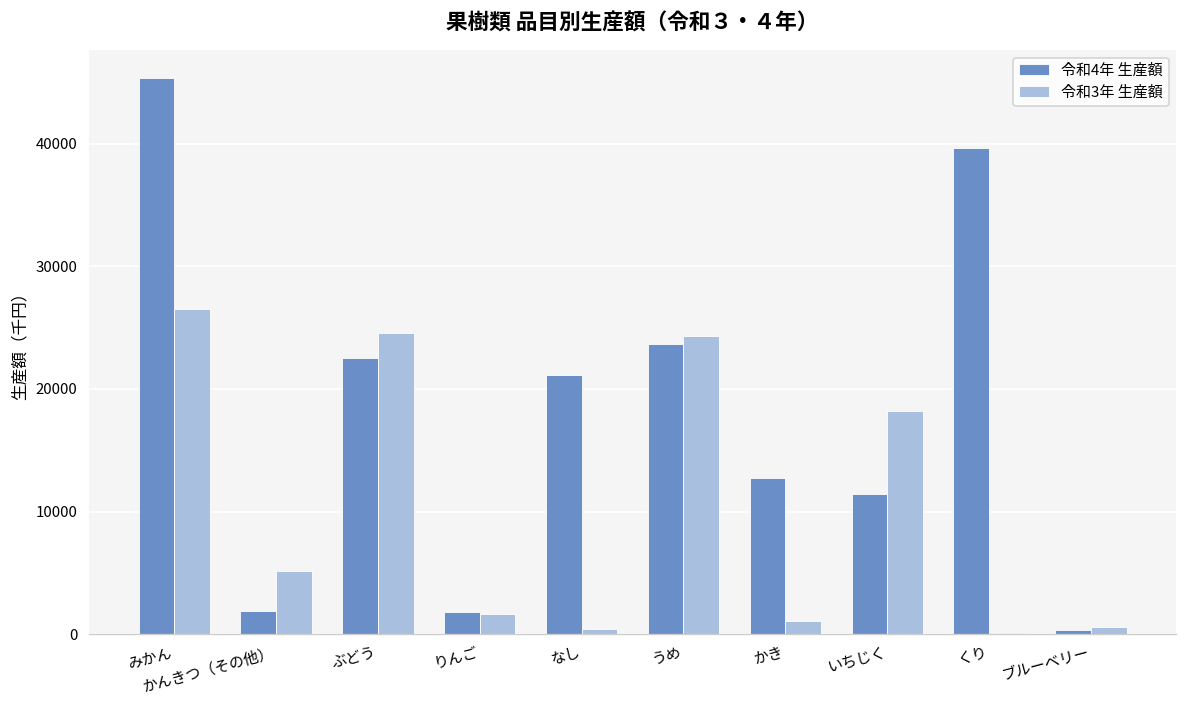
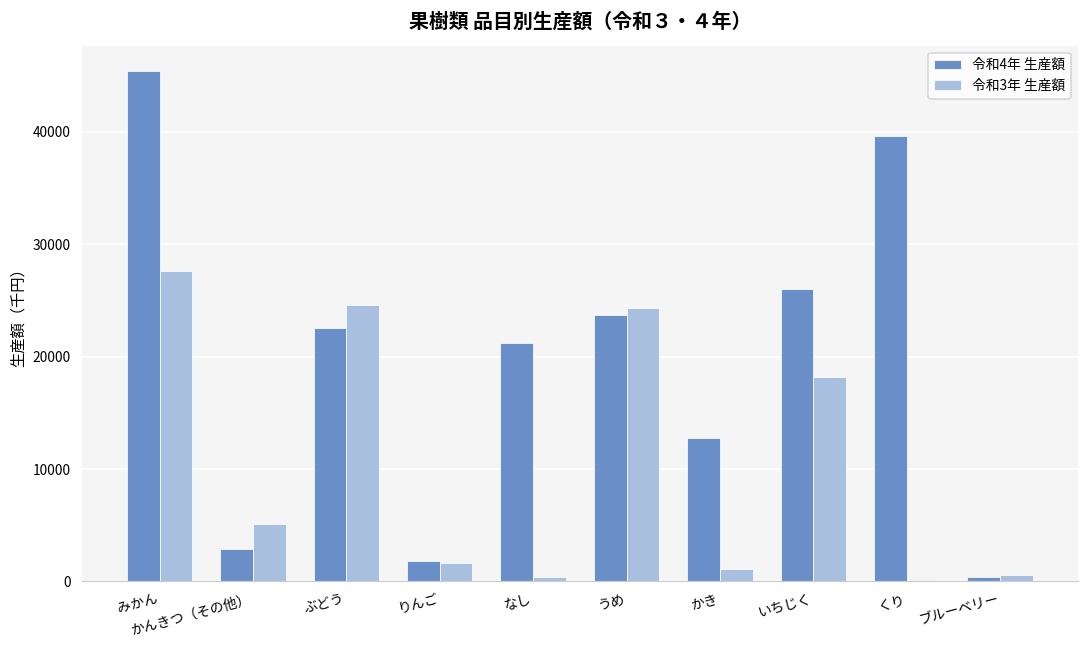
  {
    "令和4年 生産額": {
      "みかん": 45400,
-     "かんきつ（その他）": 1900,
+     "かんきつ（その他）": 2900,
      "ぶどう": 22500,
      "りんご": 1800,
      "なし": 21200,
      "うめ": 23700,
      "かき": 12800,
-     "いちじく": 11400,
+     "いちじく": 26000,
      "くり": 39600,
      "ブルーベリー": 400
    },
    "令和3年 生産額": {
-     "みかん": 26500,
+     "みかん": 27600,
      "かんきつ（その他）": 5100,
      "ぶどう": 24600,
      "りんご": 1600,
      "なし": 400,
      "うめ": 24300,
      "かき": 1100,
      "いちじく": 18200,
      "ブルーベリー": 600
    }
  }
